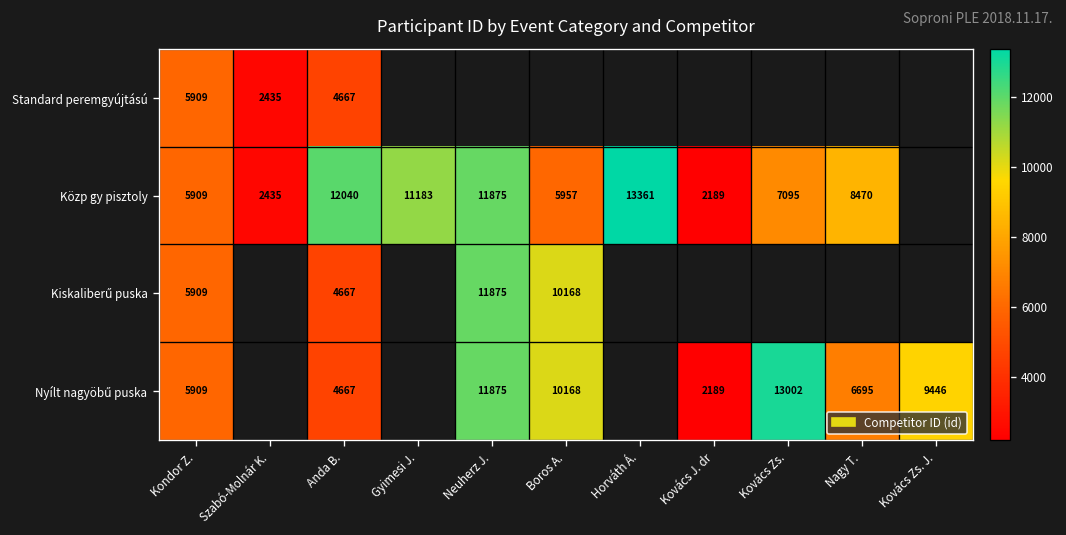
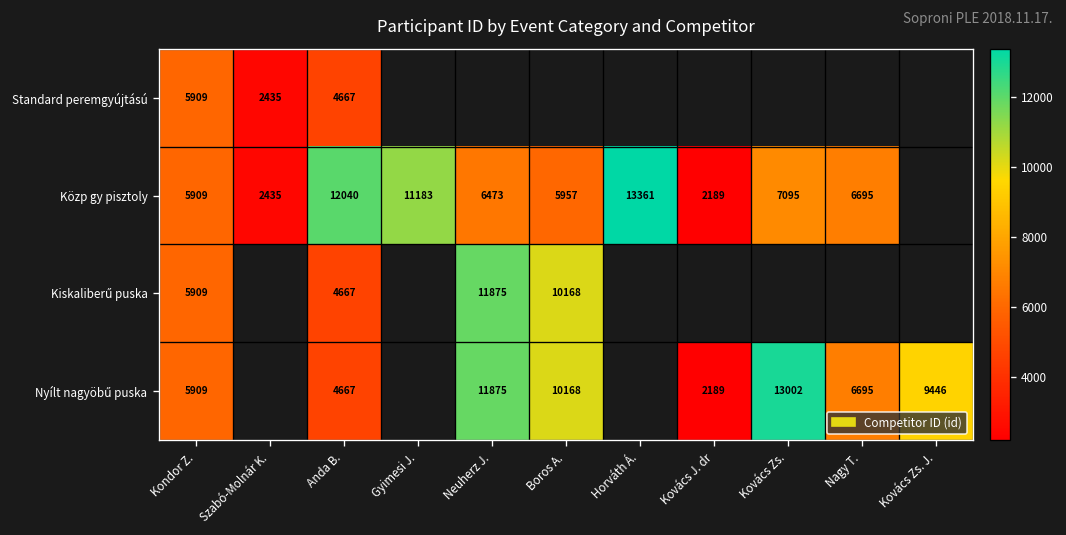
  {
    "Standard peremgyújtású": {
      "Kondor Z.": 5909,
      "Szabó-Molnár K.": 2435,
      "Anda B.": 4667
    },
    "Közp gy pisztoly": {
      "Kondor Z.": 5909,
      "Szabó-Molnár K.": 2435,
      "Anda B.": 12040,
      "Gyimesi J.": 11183,
-     "Neuherz J.": 11875,
+     "Neuherz J.": 6473,
      "Boros A.": 5957,
      "Horváth Á.": 13361,
      "Kovács J. dr": 2189,
      "Kovács Zs.": 7095,
-     "Nagy T.": 8470
+     "Nagy T.": 6695
    },
    "Kiskaliberű puska": {
      "Kondor Z.": 5909,
      "Anda B.": 4667,
      "Neuherz J.": 11875,
      "Boros A.": 10168
    },
    "Nyílt nagyöbű puska": {
      "Kondor Z.": 5909,
      "Anda B.": 4667,
      "Neuherz J.": 11875,
      "Boros A.": 10168,
      "Kovács J. dr": 2189,
      "Kovács Zs.": 13002,
      "Nagy T.": 6695,
      "Kovács Zs. J.": 9446
    }
  }
